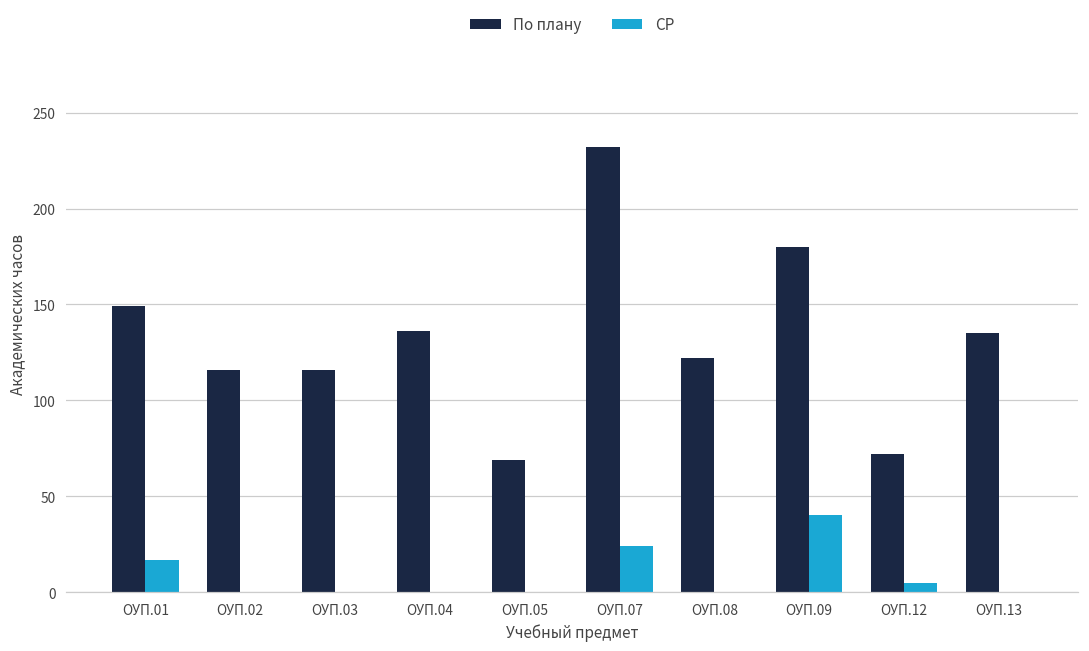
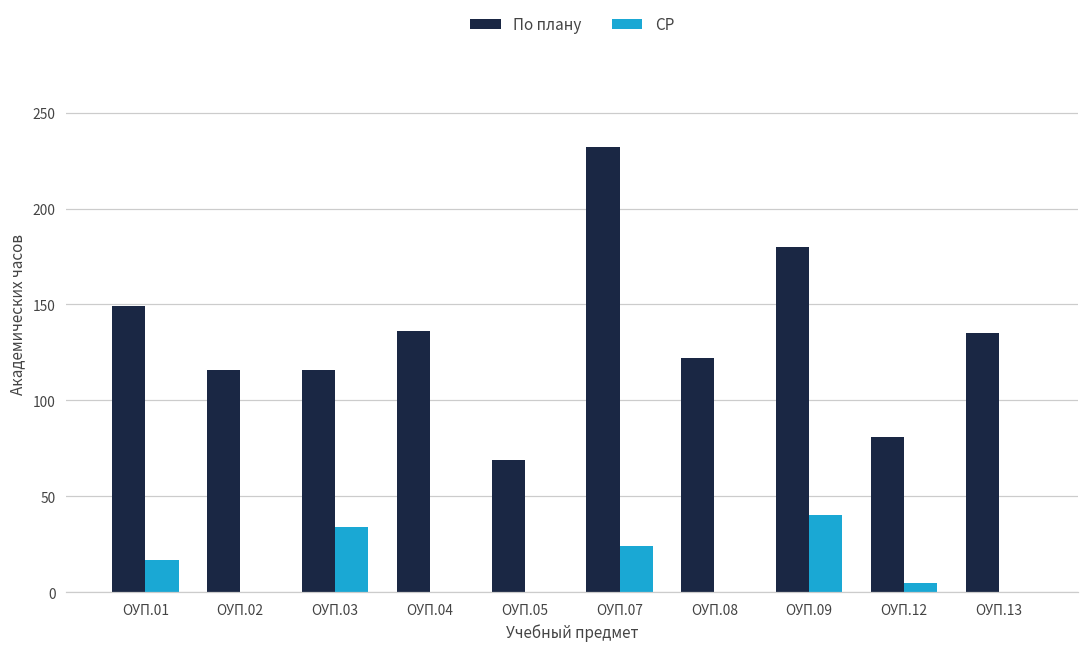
  {
    "По плану": {
      "ОУП.01": 149,
      "ОУП.02": 116,
      "ОУП.03": 116,
      "ОУП.04": 136,
      "ОУП.05": 69,
      "ОУП.07": 232,
      "ОУП.08": 122,
      "ОУП.09": 180,
-     "ОУП.12": 72,
+     "ОУП.12": 81,
      "ОУП.13": 135
    },
    "СР": {
      "ОУП.01": 17,
      "ОУП.02": 0,
-     "ОУП.03": 0,
+     "ОУП.03": 34,
      "ОУП.04": 0,
      "ОУП.05": 0,
      "ОУП.07": 24,
      "ОУП.08": 0,
      "ОУП.09": 40,
      "ОУП.12": 5,
      "ОУП.13": 0
    }
  }
